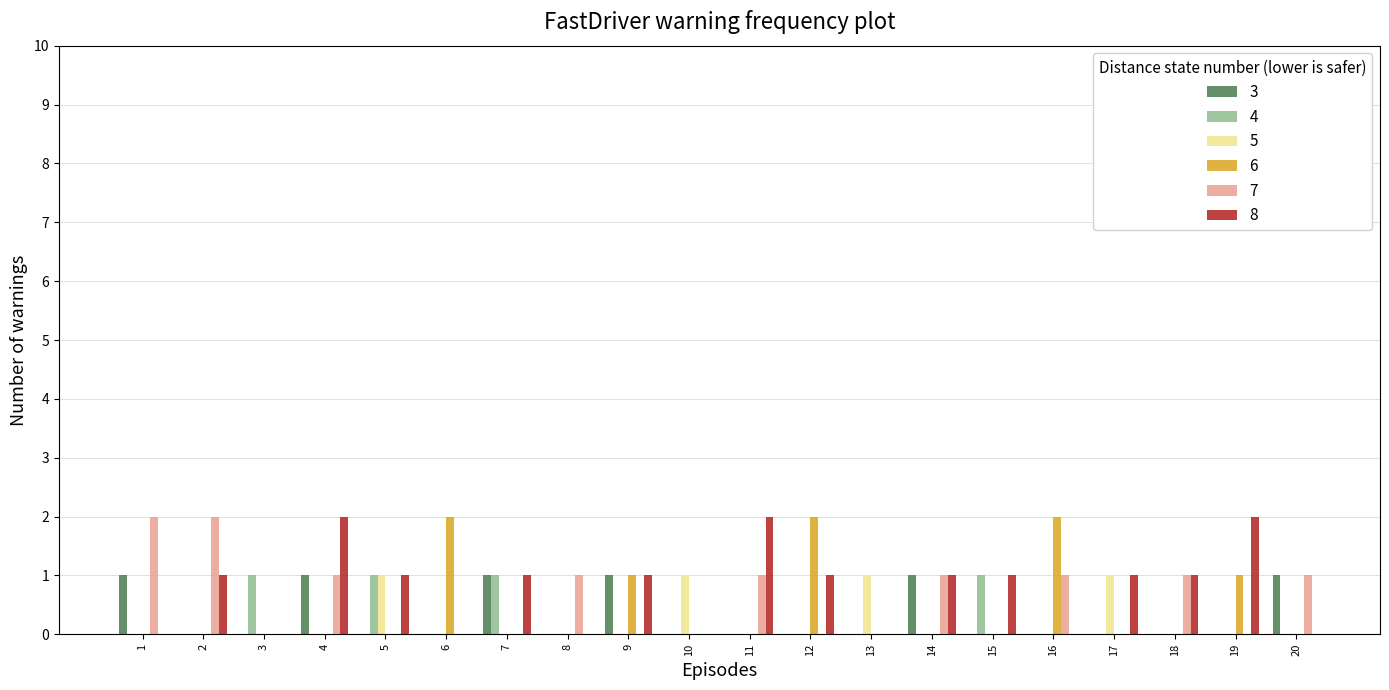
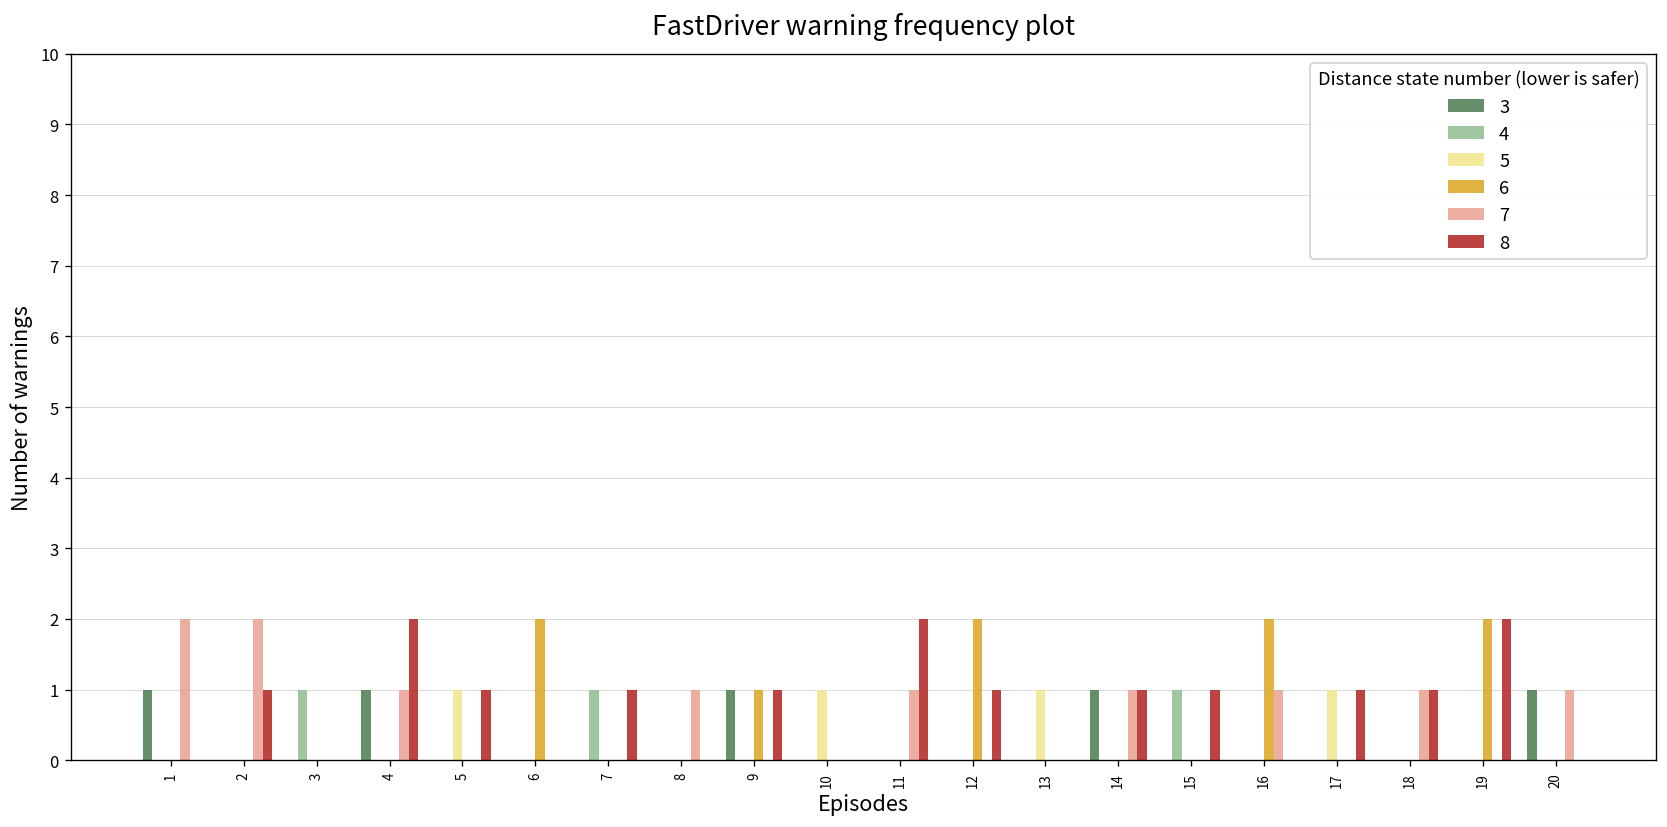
  {
    "3": {
      "1": 1,
      "2": 0,
      "3": 0,
      "4": 1,
      "5": 0,
      "6": 0,
-     "7": 1,
+     "7": 0,
      "8": 0,
      "9": 1,
      "10": 0,
      "11": 0,
      "12": 0,
      "13": 0,
      "14": 1,
      "15": 0,
      "16": 0,
      "17": 0,
      "18": 0,
      "19": 0,
      "20": 1
    },
    "4": {
      "1": 0,
      "2": 0,
      "3": 1,
      "4": 0,
-     "5": 1,
+     "5": 0,
      "6": 0,
      "7": 1,
      "8": 0,
      "9": 0,
      "10": 0,
      "11": 0,
      "12": 0,
      "13": 0,
      "14": 0,
      "15": 1,
      "16": 0,
      "17": 0,
      "18": 0,
      "19": 0,
      "20": 0
    },
    "5": {
      "1": 0,
      "2": 0,
      "3": 0,
      "4": 0,
      "5": 1,
      "6": 0,
      "7": 0,
      "8": 0,
      "9": 0,
      "10": 1,
      "11": 0,
      "12": 0,
      "13": 1,
      "14": 0,
      "15": 0,
      "16": 0,
      "17": 1,
      "18": 0,
      "19": 0,
      "20": 0
    },
    "6": {
      "1": 0,
      "2": 0,
      "3": 0,
      "4": 0,
      "5": 0,
      "6": 2,
      "7": 0,
      "8": 0,
      "9": 1,
      "10": 0,
      "11": 0,
      "12": 2,
      "13": 0,
      "14": 0,
      "15": 0,
      "16": 2,
      "17": 0,
      "18": 0,
-     "19": 1,
+     "19": 2,
      "20": 0
    },
    "7": {
      "1": 2,
      "2": 2,
      "3": 0,
      "4": 1,
      "5": 0,
      "6": 0,
      "7": 0,
      "8": 1,
      "9": 0,
      "10": 0,
      "11": 1,
      "12": 0,
      "13": 0,
      "14": 1,
      "15": 0,
      "16": 1,
      "17": 0,
      "18": 1,
      "19": 0,
      "20": 1
    },
    "8": {
      "1": 0,
      "2": 1,
      "3": 0,
      "4": 2,
      "5": 1,
      "6": 0,
      "7": 1,
      "8": 0,
      "9": 1,
      "10": 0,
      "11": 2,
      "12": 1,
      "13": 0,
      "14": 1,
      "15": 1,
      "16": 0,
      "17": 1,
      "18": 1,
      "19": 2,
      "20": 0
    }
  }
